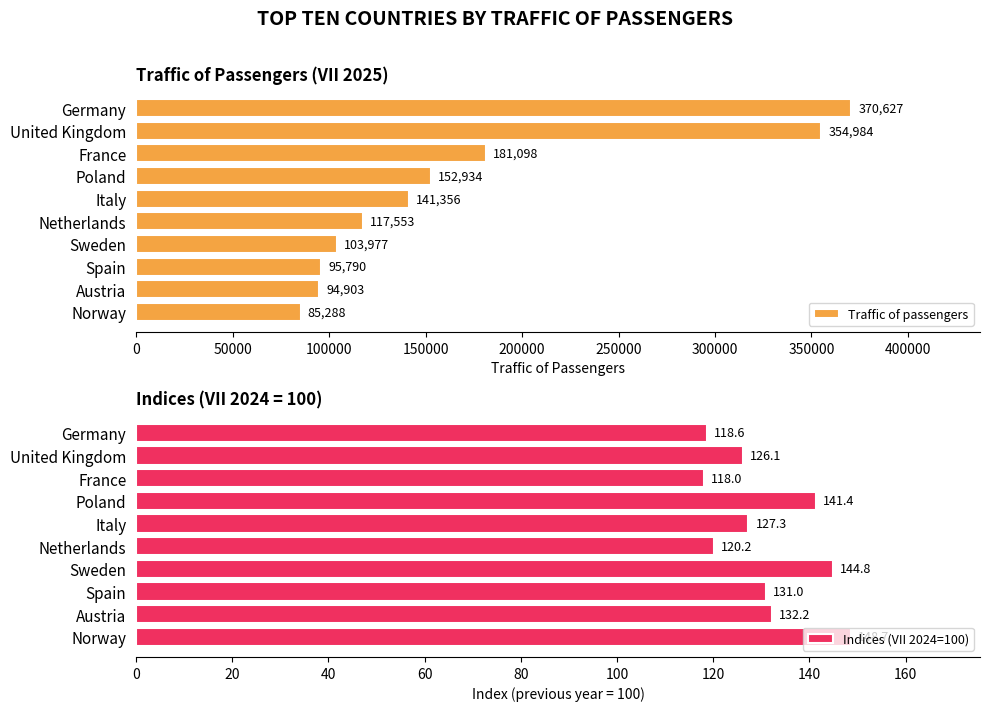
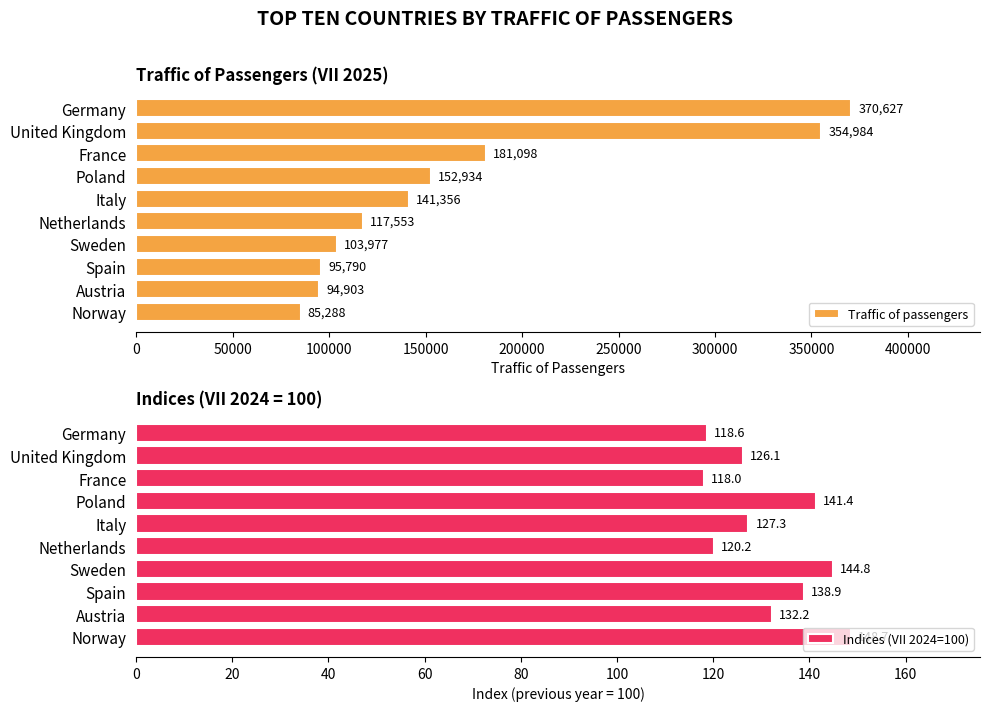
  {
    "Traffic of Passengers (VII 2025)": {
      "Germany": "370,627",
      "United Kingdom": "354,984",
      "France": "181,098",
      "Poland": "152,934",
      "Italy": "141,356",
      "Netherlands": "117,553",
      "Sweden": "103,977",
      "Spain": "95,790",
      "Austria": "94,903",
      "Norway": "85,288"
    },
    "Indices (VII 2024 = 100)": {
      "Germany": "118.6",
      "United Kingdom": "126.1",
      "France": "118.0",
      "Poland": "141.4",
      "Italy": "127.3",
      "Netherlands": "120.2",
      "Sweden": "144.8",
-     "Spain": "131.0",
+     "Spain": "138.9",
      "Austria": "132.2"
    }
  }
